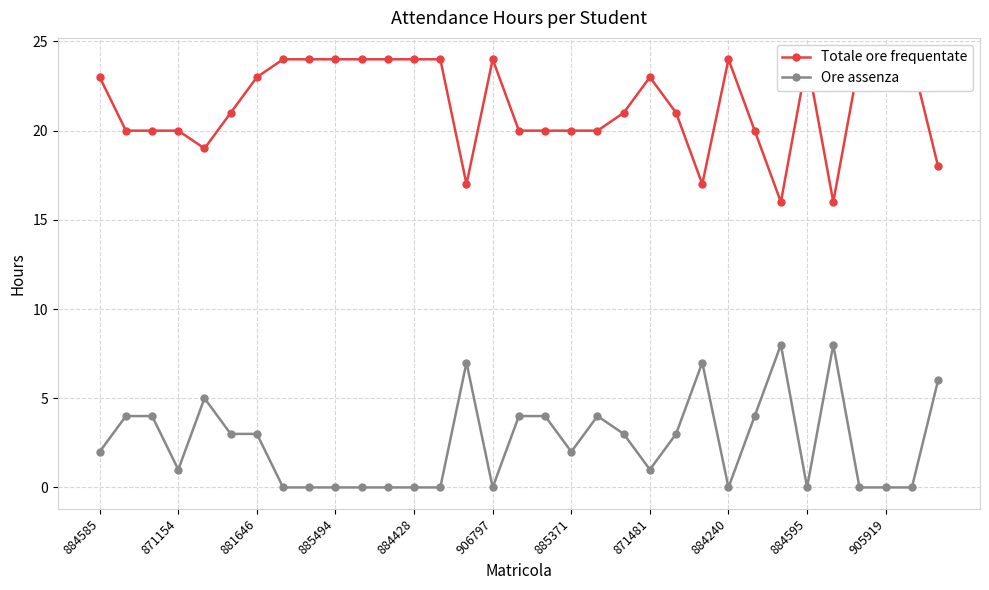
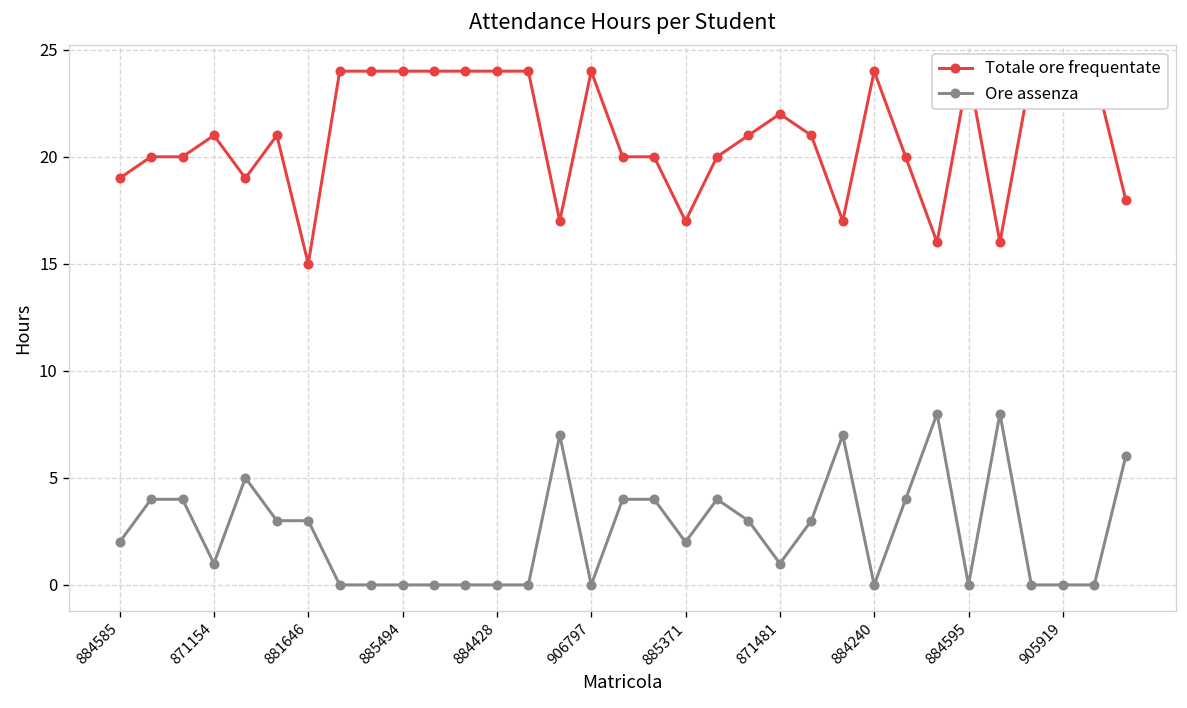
  {
    "Totale ore frequentate": {
-     "884585": 23,
-     "871154": 20,
-     "881646": 23,
+     "884585": 19,
+     "871154": 21,
+     "881646": 15,
      "885494": 24,
      "884428": 24,
      "906797": 24,
-     "885371": 20,
-     "871481": 23,
+     "885371": 17,
+     "871481": 22,
      "884240": 24
    },
    "Ore assenza": {
      "884585": 2,
      "871154": 1,
      "881646": 3,
      "885494": 0,
      "884428": 0,
      "906797": 0,
      "885371": 2,
      "871481": 1,
      "884240": 0,
      "884595": 0,
      "905919": 0
    }
  }
